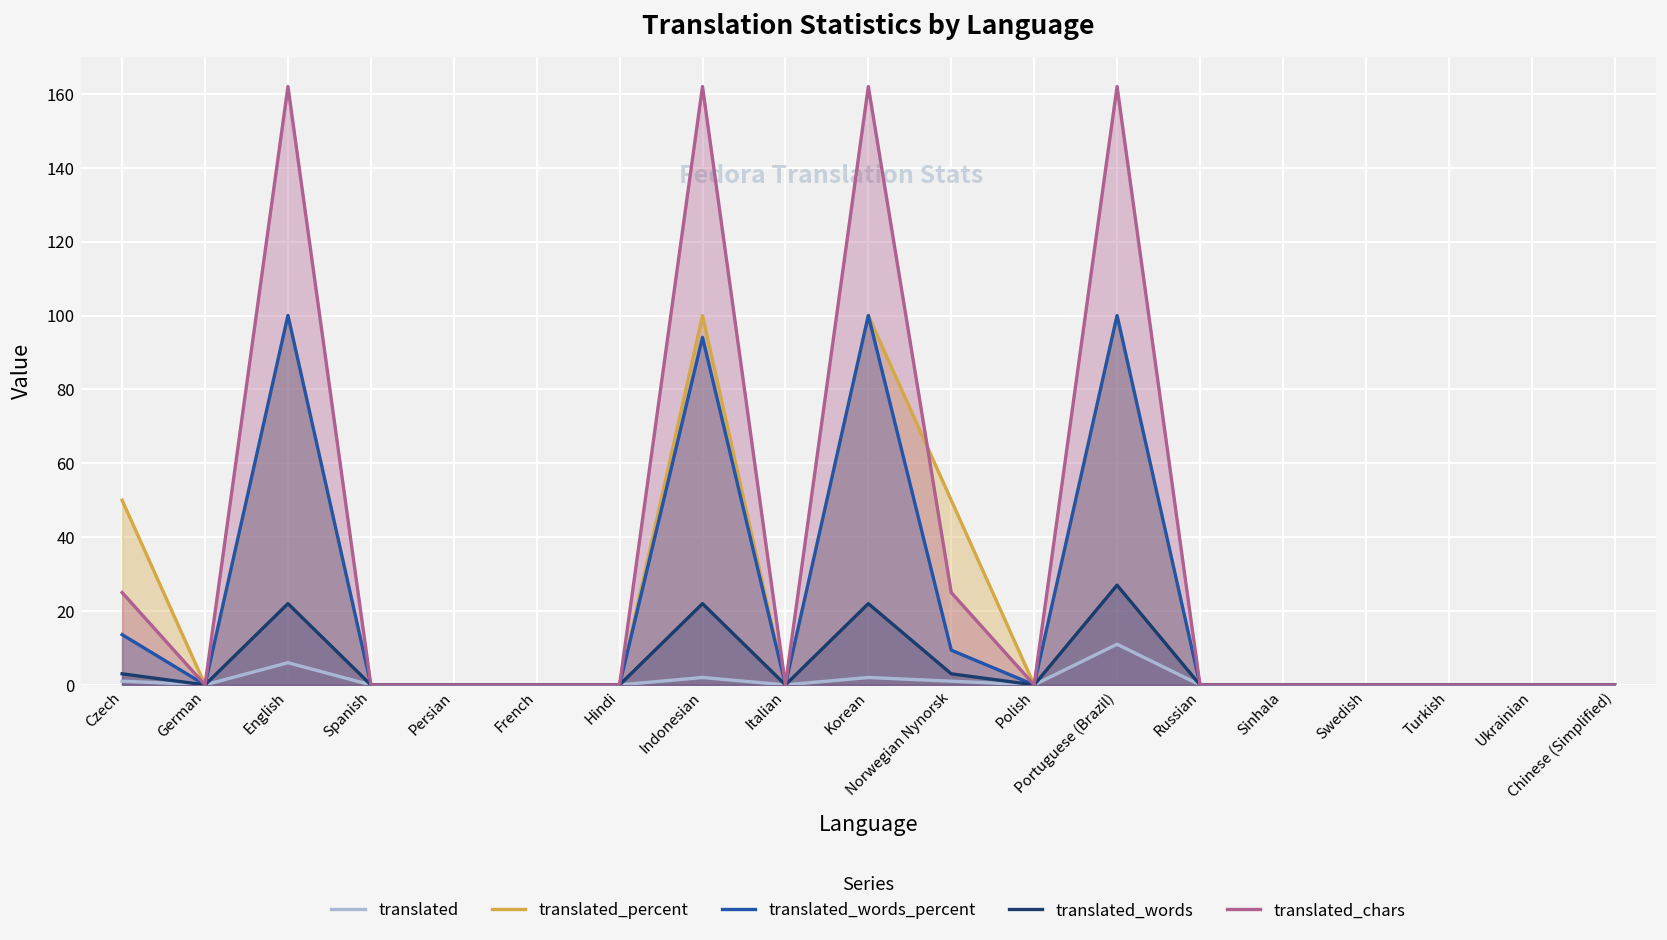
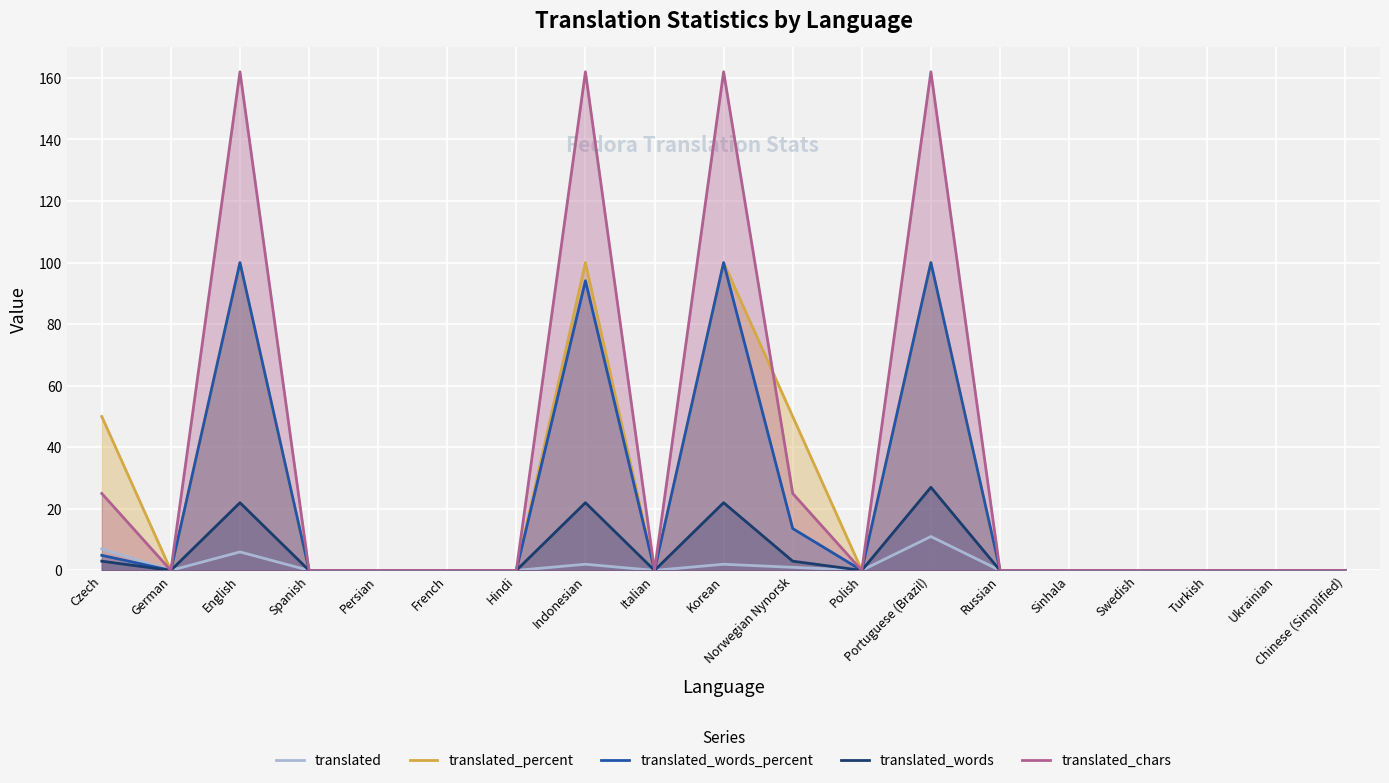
  {
    "translated": {
-     "Czech": 1,
+     "Czech": 7,
      "English": 6,
      "Indonesian": 2,
      "Korean": 2,
      "Norwegian Nynorsk": 1,
      "Portuguese (Brazil)": 11
    },
    "translated_percent": {
      "Czech": 50,
      "Indonesian": 100,
      "Norwegian Nynorsk": 50
    },
    "translated_words_percent": {
-     "Czech": 14,
+     "Czech": 5,
      "Indonesian": 94,
-     "Norwegian Nynorsk": 9
+     "Norwegian Nynorsk": 14
    },
    "translated_words": {
      "Czech": 3,
      "English": 22,
      "Indonesian": 22,
      "Korean": 22,
      "Norwegian Nynorsk": 3,
      "Portuguese (Brazil)": 27
    },
    "translated_chars": {
      "Czech": 25,
      "English": 162,
      "Indonesian": 162,
      "Korean": 162,
      "Norwegian Nynorsk": 25,
      "Portuguese (Brazil)": 162
    }
  }
